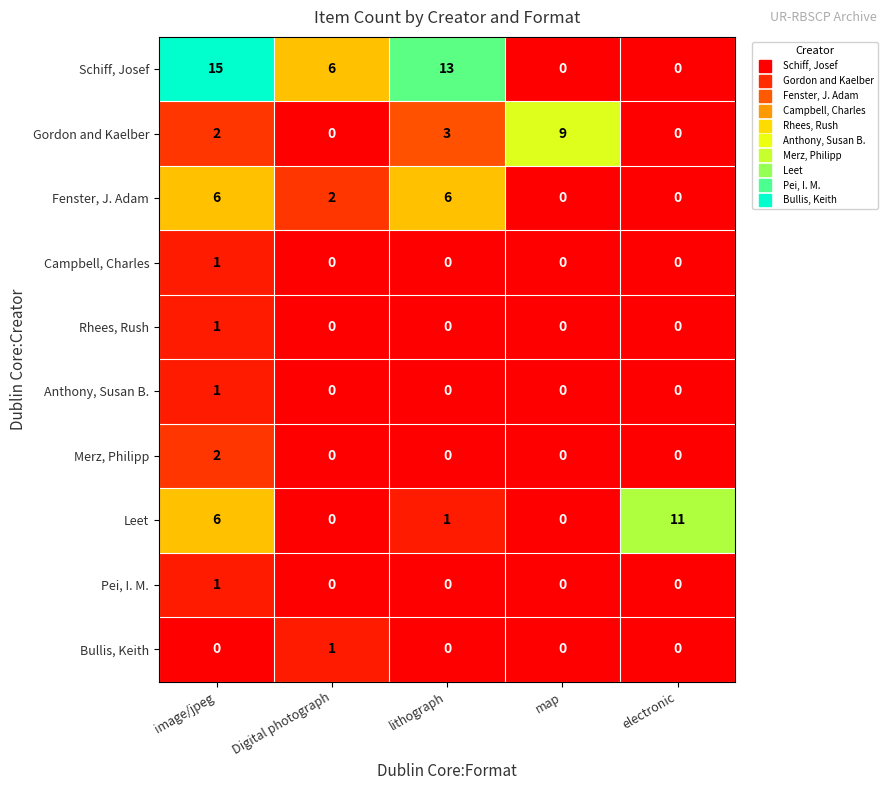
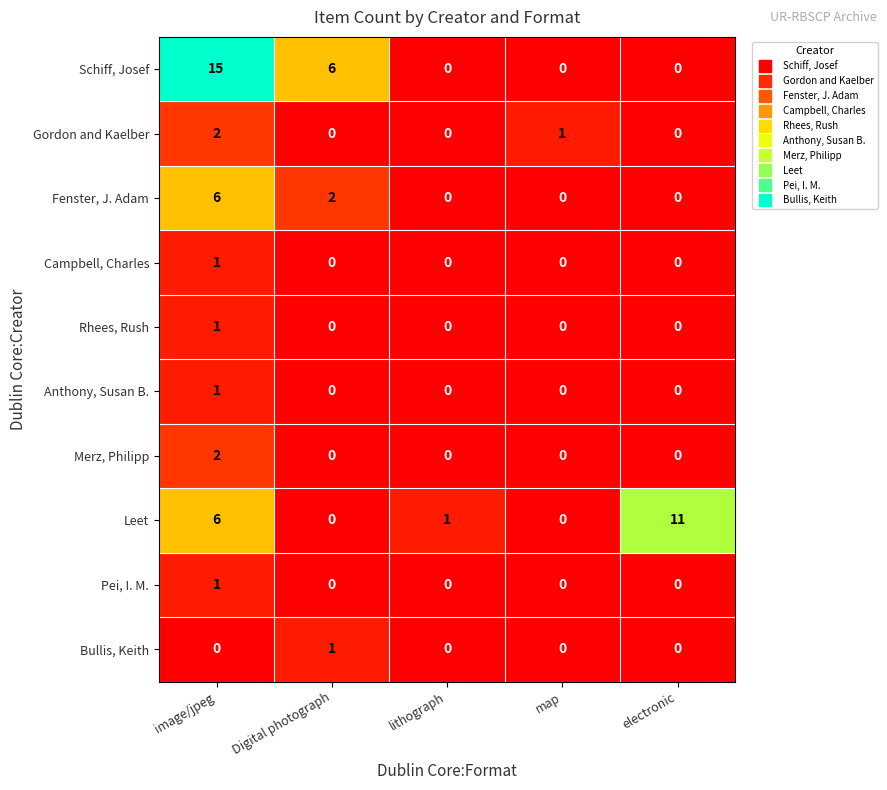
  {
    "Schiff, Josef": {
      "image/jpeg": 15,
      "Digital photograph": 6,
-     "lithograph": 13,
+     "lithograph": 0,
      "map": 0,
      "electronic": 0
    },
    "Gordon and Kaelber": {
      "image/jpeg": 2,
      "Digital photograph": 0,
-     "lithograph": 3,
-     "map": 9,
+     "lithograph": 0,
+     "map": 1,
      "electronic": 0
    },
    "Fenster, J. Adam": {
      "image/jpeg": 6,
      "Digital photograph": 2,
-     "lithograph": 6,
+     "lithograph": 0,
      "map": 0,
      "electronic": 0
    },
    "Campbell, Charles": {
      "image/jpeg": 1,
      "Digital photograph": 0,
      "lithograph": 0,
      "map": 0,
      "electronic": 0
    },
    "Rhees, Rush": {
      "image/jpeg": 1,
      "Digital photograph": 0,
      "lithograph": 0,
      "map": 0,
      "electronic": 0
    },
    "Anthony, Susan B.": {
      "image/jpeg": 1,
      "Digital photograph": 0,
      "lithograph": 0,
      "map": 0,
      "electronic": 0
    },
    "Merz, Philipp": {
      "image/jpeg": 2,
      "Digital photograph": 0,
      "lithograph": 0,
      "map": 0,
      "electronic": 0
    },
    "Leet": {
      "image/jpeg": 6,
      "Digital photograph": 0,
      "lithograph": 1,
      "map": 0,
      "electronic": 11
    },
    "Pei, I. M.": {
      "image/jpeg": 1,
      "Digital photograph": 0,
      "lithograph": 0,
      "map": 0,
      "electronic": 0
    },
    "Bullis, Keith": {
      "image/jpeg": 0,
      "Digital photograph": 1,
      "lithograph": 0,
      "map": 0,
      "electronic": 0
    }
  }
